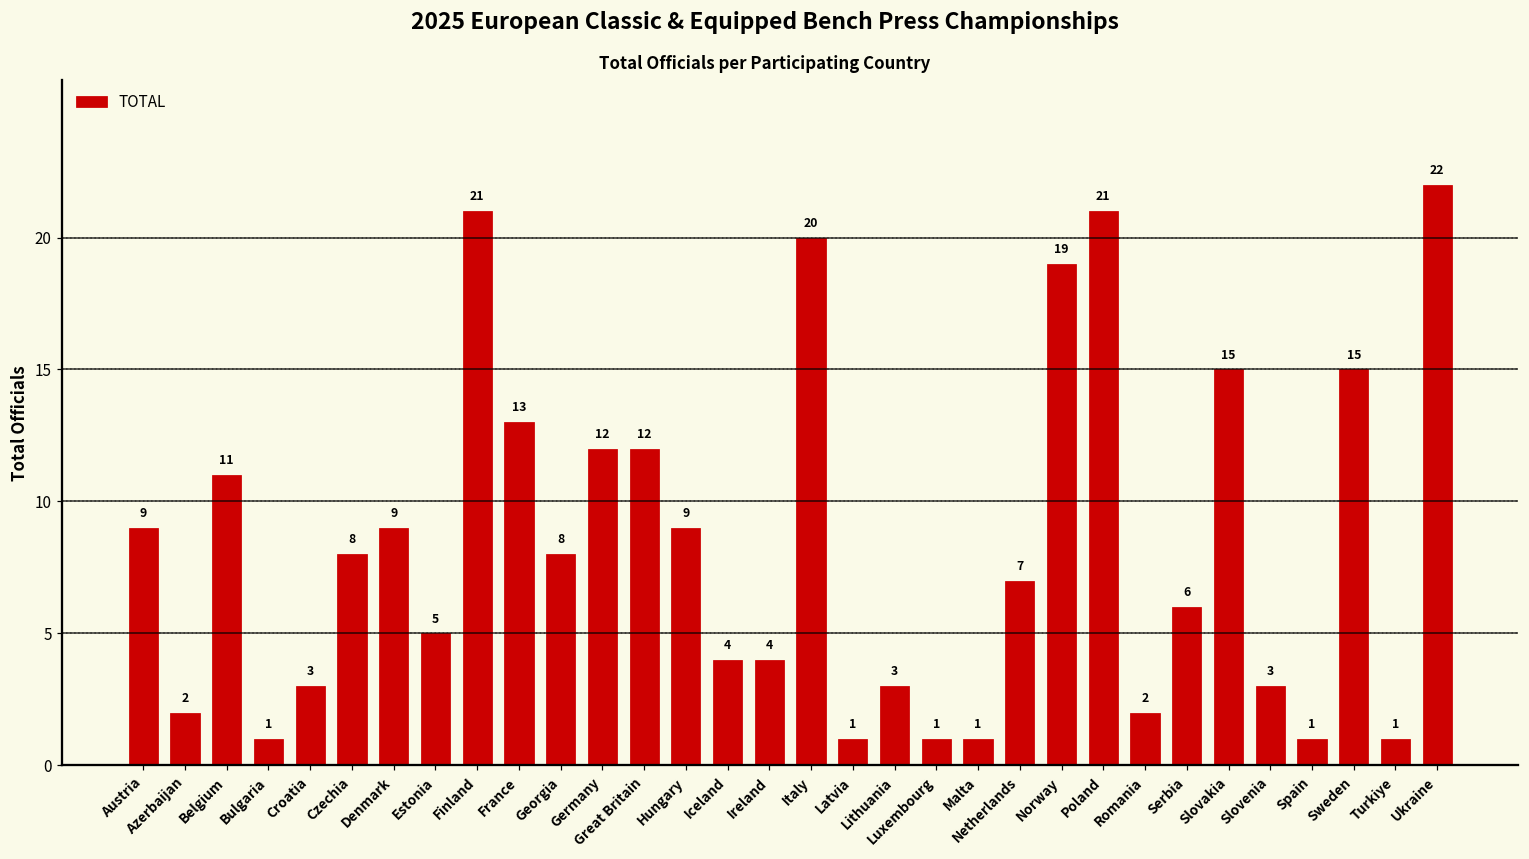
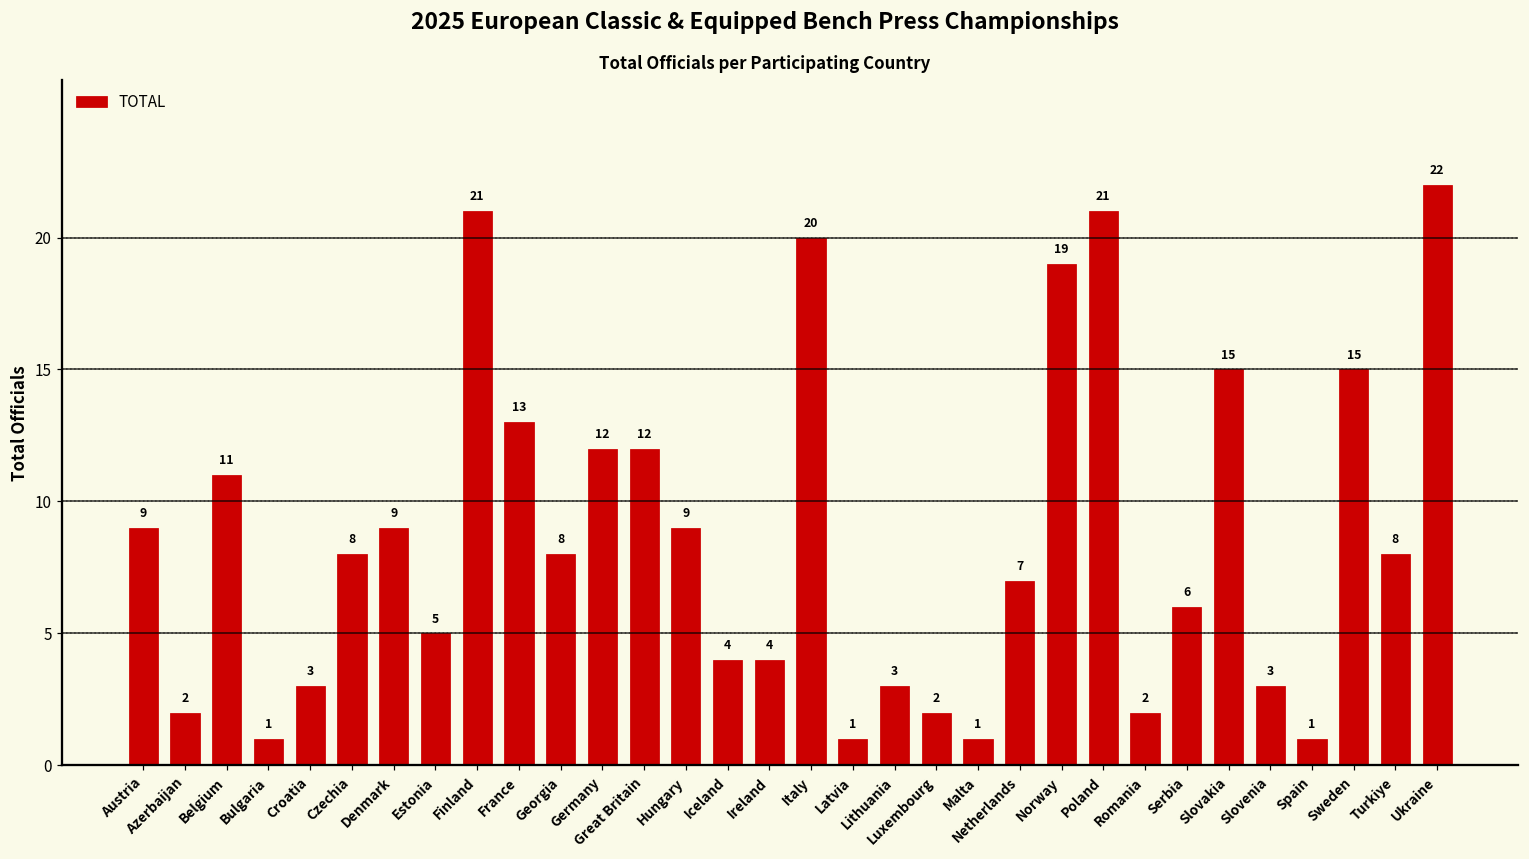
  {
    "Austria": 9,
    "Azerbaijan": 2,
    "Belgium": 11,
    "Bulgaria": 1,
    "Croatia": 3,
    "Czechia": 8,
    "Denmark": 9,
    "Estonia": 5,
    "Finland": 21,
    "France": 13,
    "Georgia": 8,
    "Germany": 12,
    "Great Britain": 12,
    "Hungary": 9,
    "Iceland": 4,
    "Ireland": 4,
    "Italy": 20,
    "Latvia": 1,
    "Lithuania": 3,
-   "Luxembourg": 1,
+   "Luxembourg": 2,
    "Malta": 1,
    "Netherlands": 7,
    "Norway": 19,
    "Poland": 21,
    "Romania": 2,
    "Serbia": 6,
    "Slovakia": 15,
    "Slovenia": 3,
    "Spain": 1,
    "Sweden": 15,
-   "Turkiye": 1,
+   "Turkiye": 8,
    "Ukraine": 22
  }
